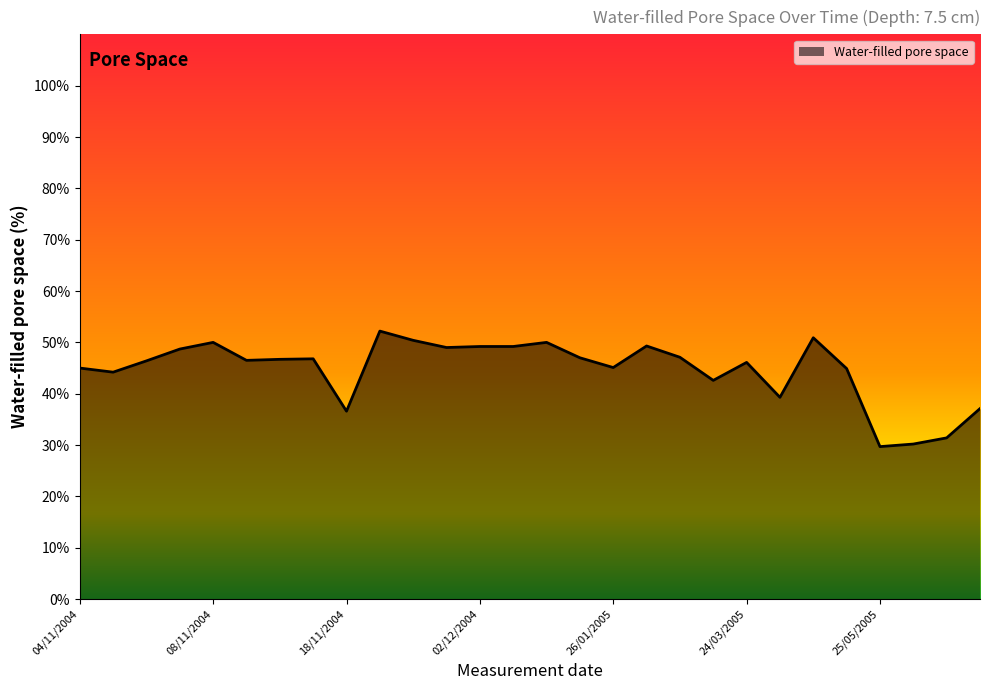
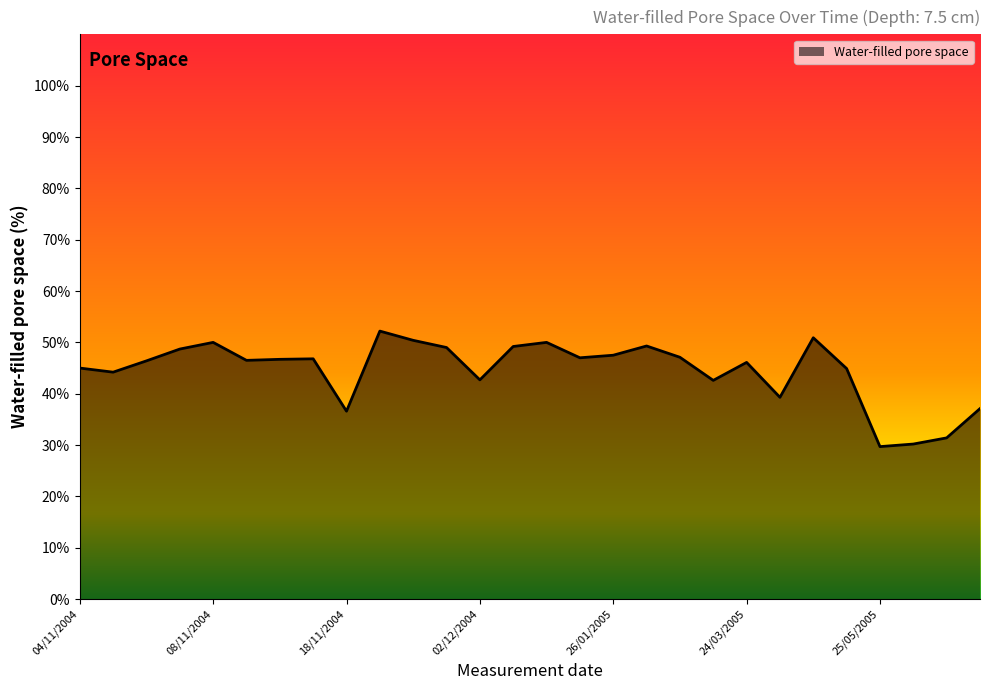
  {
    "04/11/2004": "45%",
    "08/11/2004": "50%",
    "18/11/2004": "37%",
-   "02/12/2004": "49%",
-   "26/01/2005": "45%",
+   "02/12/2004": "43%",
+   "26/01/2005": "48%",
    "24/03/2005": "46%",
    "25/05/2005": "30%"
  }
